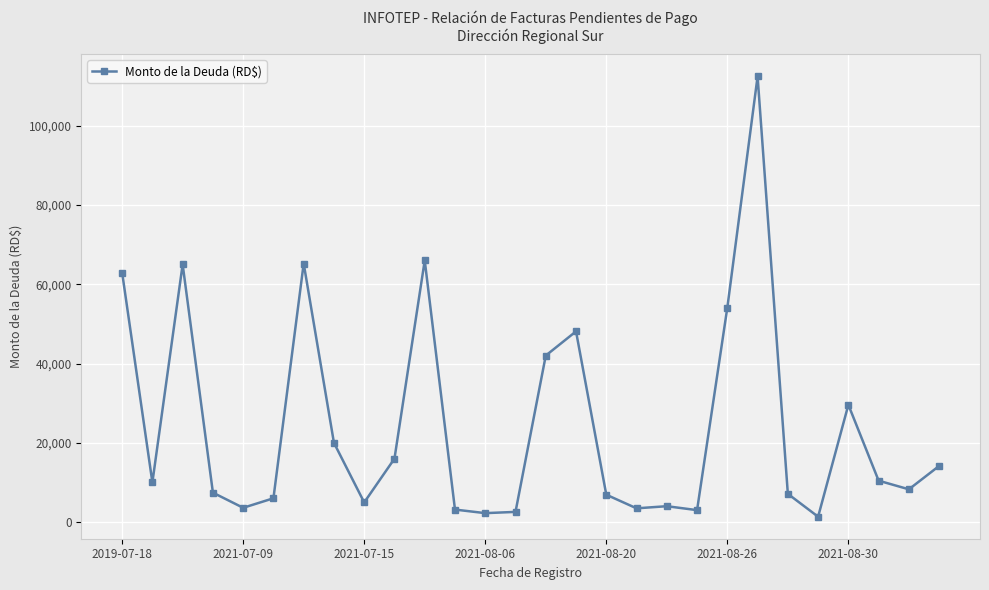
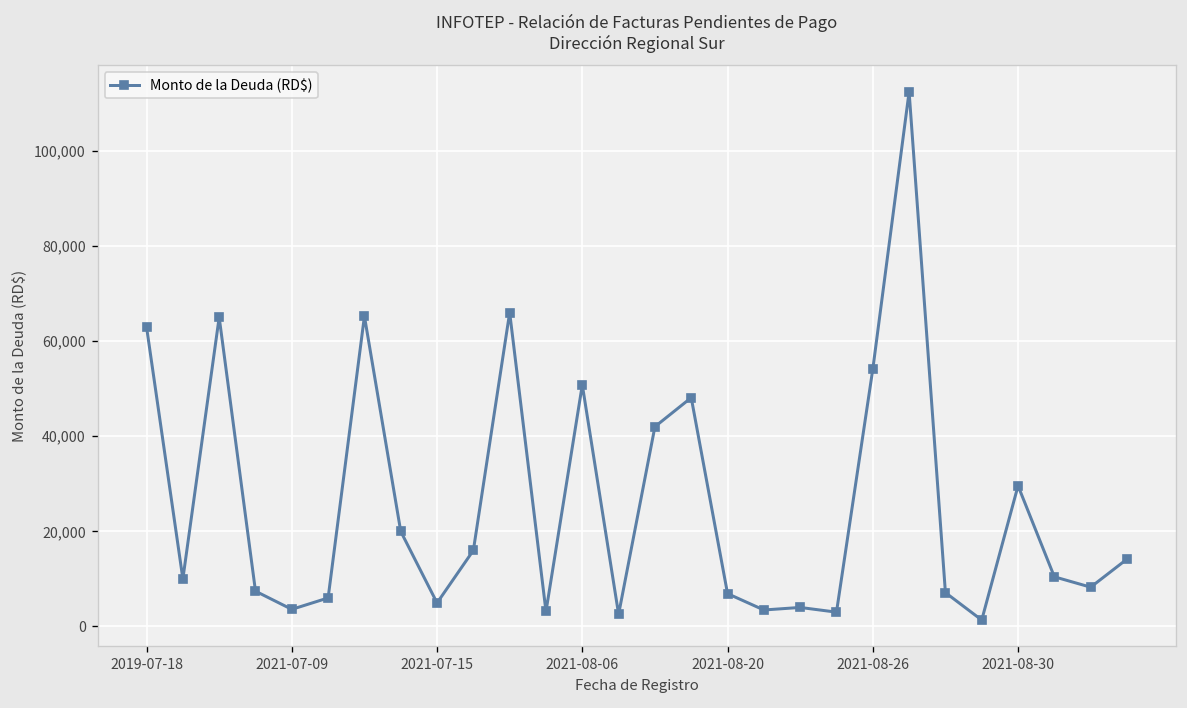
  {
    "2019-07-18": "63,000",
-   "2021-08-06": "2,000",
+   "2021-08-06": "51,000",
    "2021-08-20": "7,000"
  }
